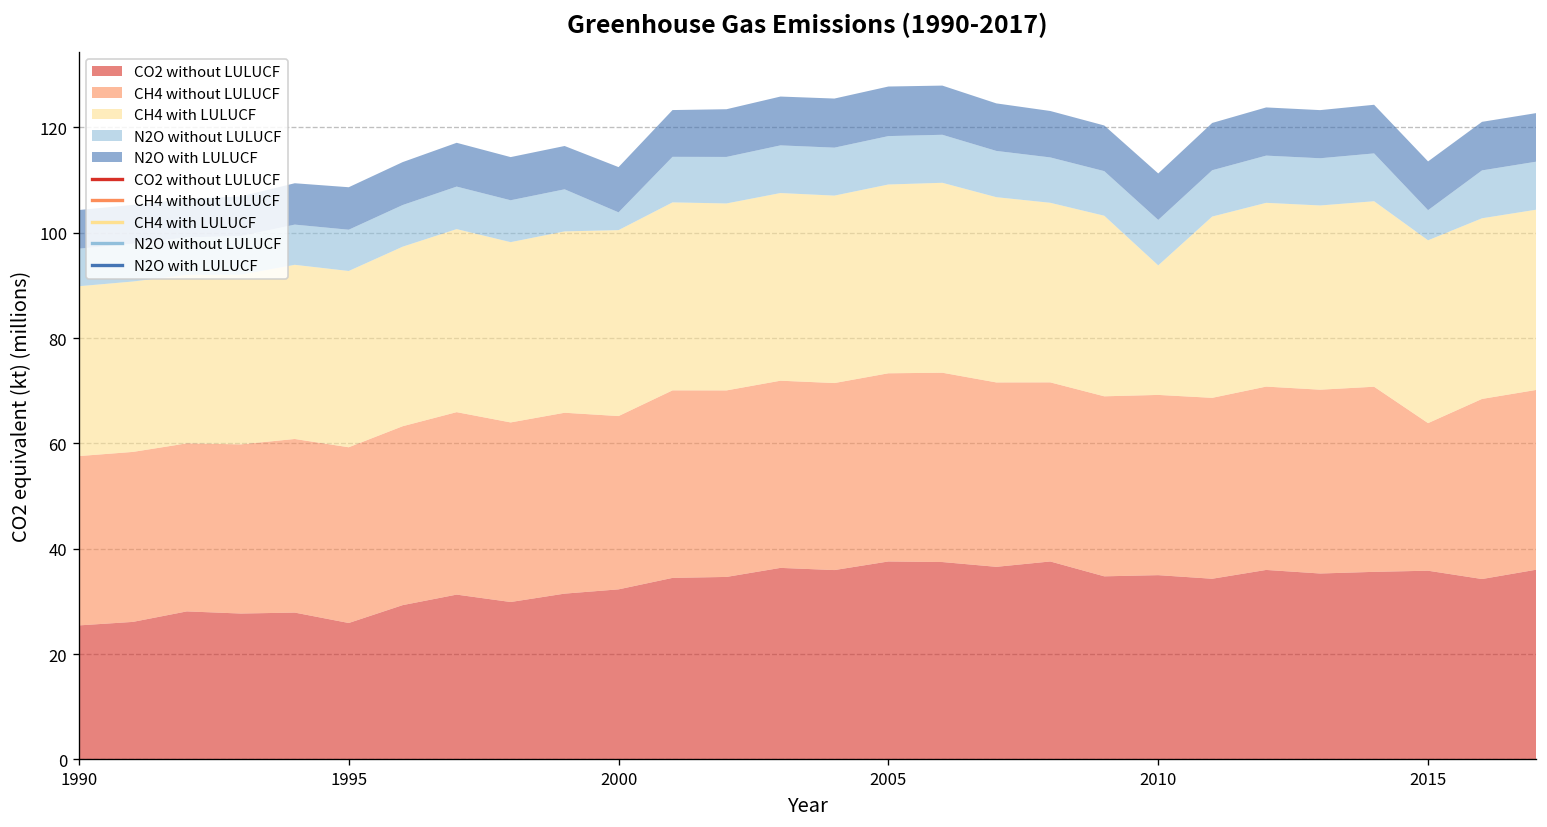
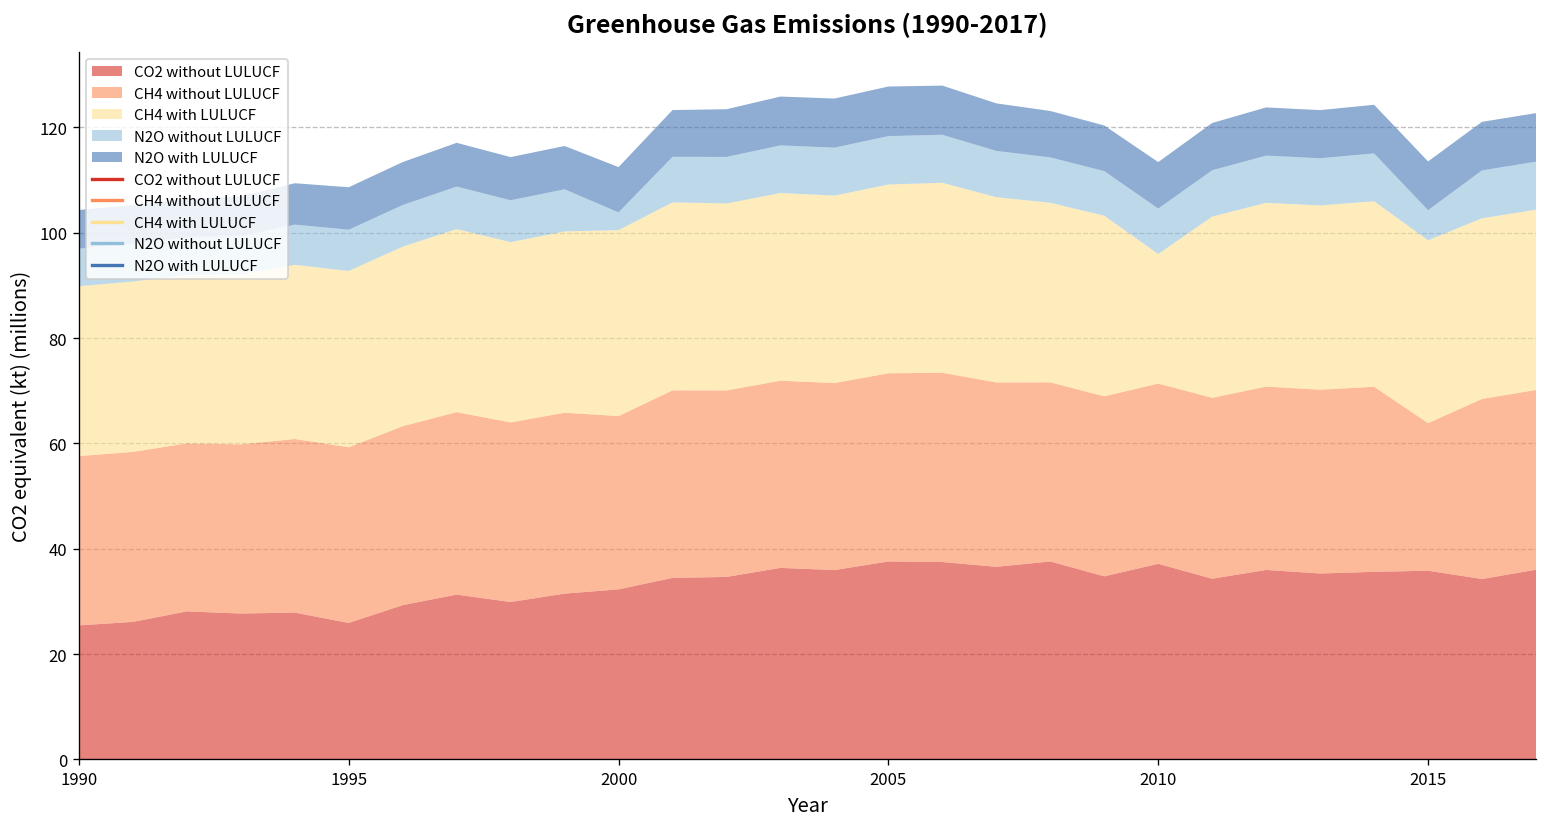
  {
    "CO2 without LULUCF": {
      "1990": 25,
      "1995": 26,
      "2000": 32,
      "2005": 38,
-     "2010": 35,
+     "2010": 37,
      "2015": 36
    },
    "CH4 without LULUCF": {
      "1990": 32,
      "1995": 33,
      "2000": 33,
      "2005": 36,
      "2010": 34,
      "2015": 28
    },
    "CH4 with LULUCF": {
      "1990": 32,
      "1995": 33,
      "2000": 35,
      "2005": 36,
      "2010": 25,
      "2015": 35
    },
    "N2O without LULUCF": {
      "1990": 7,
      "1995": 8,
      "2000": 3,
      "2005": 9,
      "2010": 9,
      "2015": 6
    },
    "N2O with LULUCF": {
      "1990": 7,
      "1995": 8,
      "2000": 9,
      "2005": 9,
      "2010": 9,
      "2015": 9
    }
  }
